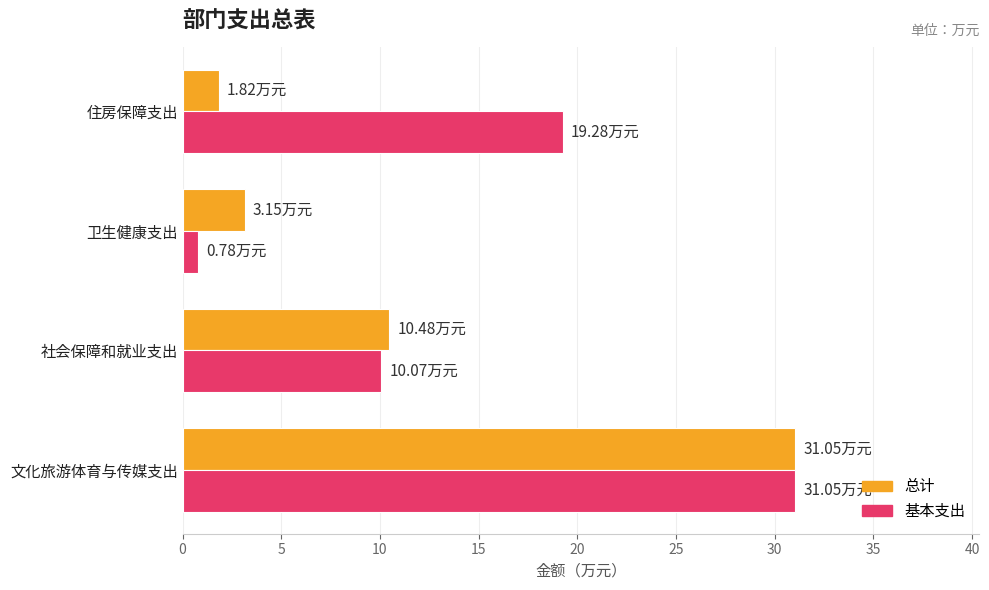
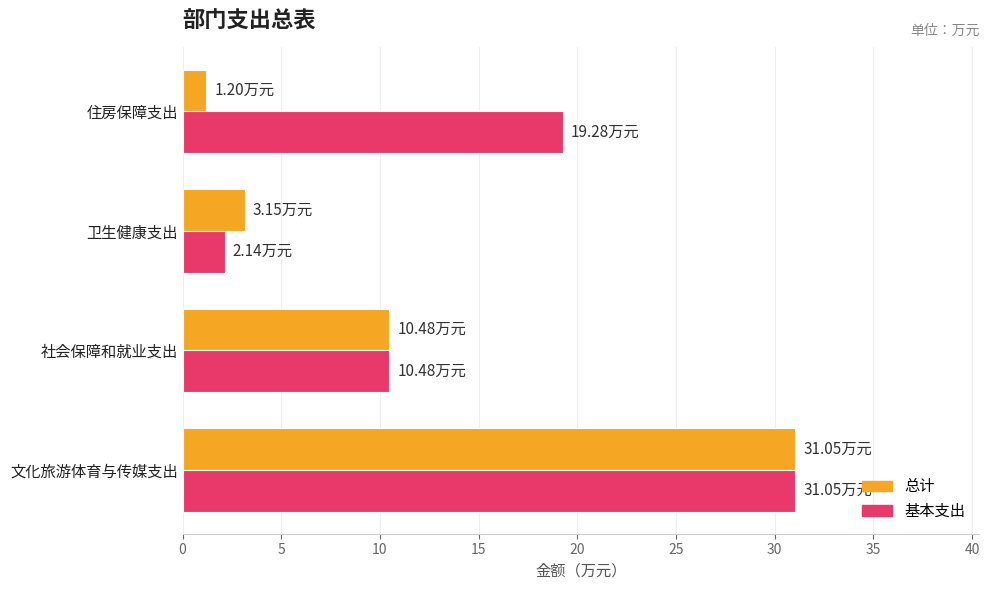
  {
    "总计": {
-     "住房保障支出": 1.82,
+     "住房保障支出": 1.20,
      "卫生健康支出": 3.15,
      "社会保障和就业支出": 10.48,
      "文化旅游体育与传媒支出": 31.05
    },
    "基本支出": {
      "住房保障支出": 19.28,
-     "卫生健康支出": 0.78,
-     "社会保障和就业支出": 10.07,
+     "卫生健康支出": 2.14,
+     "社会保障和就业支出": 10.48,
      "文化旅游体育与传媒支出": 31.05
    }
  }
